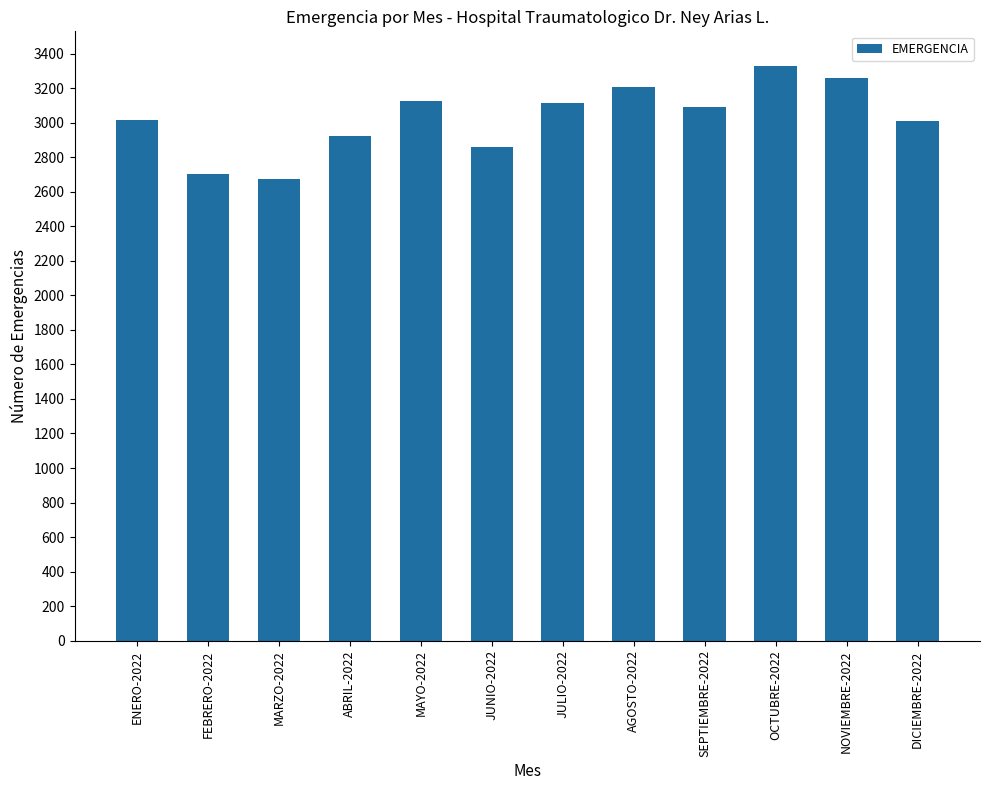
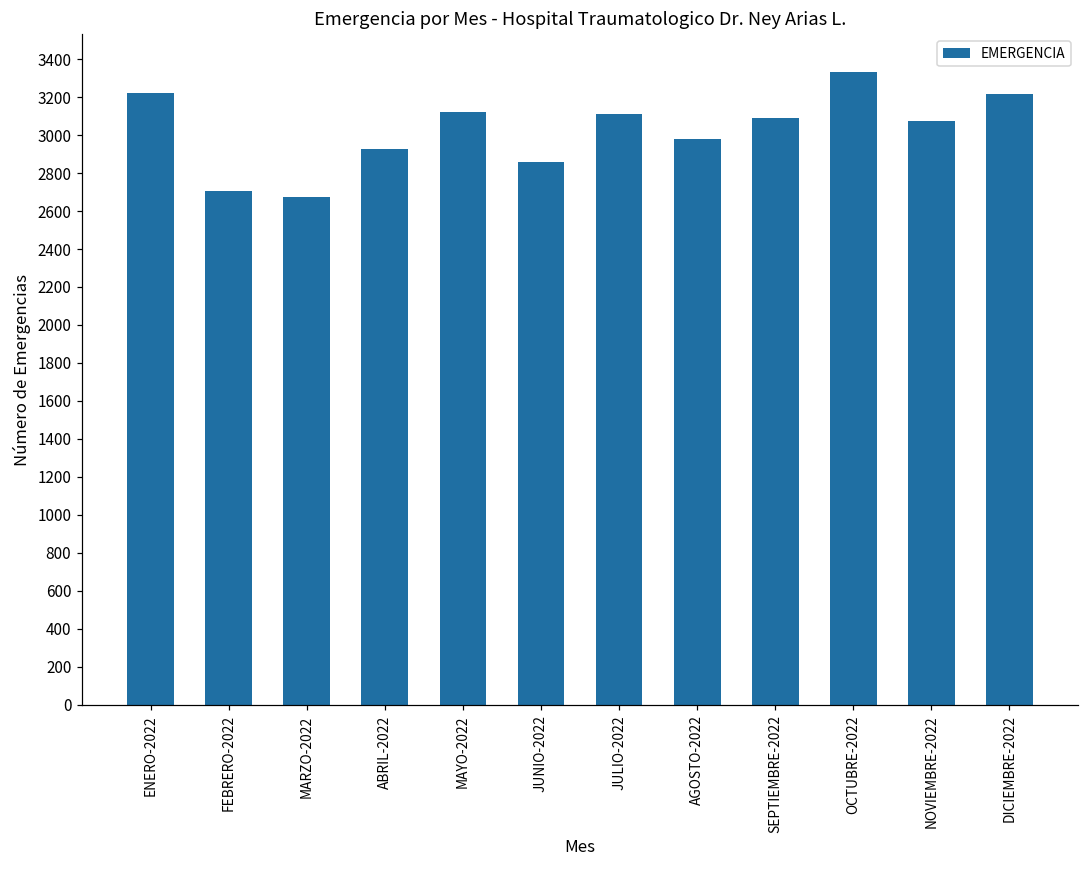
  {
-   "ENERO-2022": 3020,
+   "ENERO-2022": 3220,
    "FEBRERO-2022": 2700,
    "MARZO-2022": 2680,
    "ABRIL-2022": 2930,
    "MAYO-2022": 3120,
    "JUNIO-2022": 2860,
    "JULIO-2022": 3110,
-   "AGOSTO-2022": 3210,
+   "AGOSTO-2022": 2980,
    "SEPTIEMBRE-2022": 3090,
    "OCTUBRE-2022": 3330,
-   "NOVIEMBRE-2022": 3260,
-   "DICIEMBRE-2022": 3010
+   "NOVIEMBRE-2022": 3070,
+   "DICIEMBRE-2022": 3220
  }
